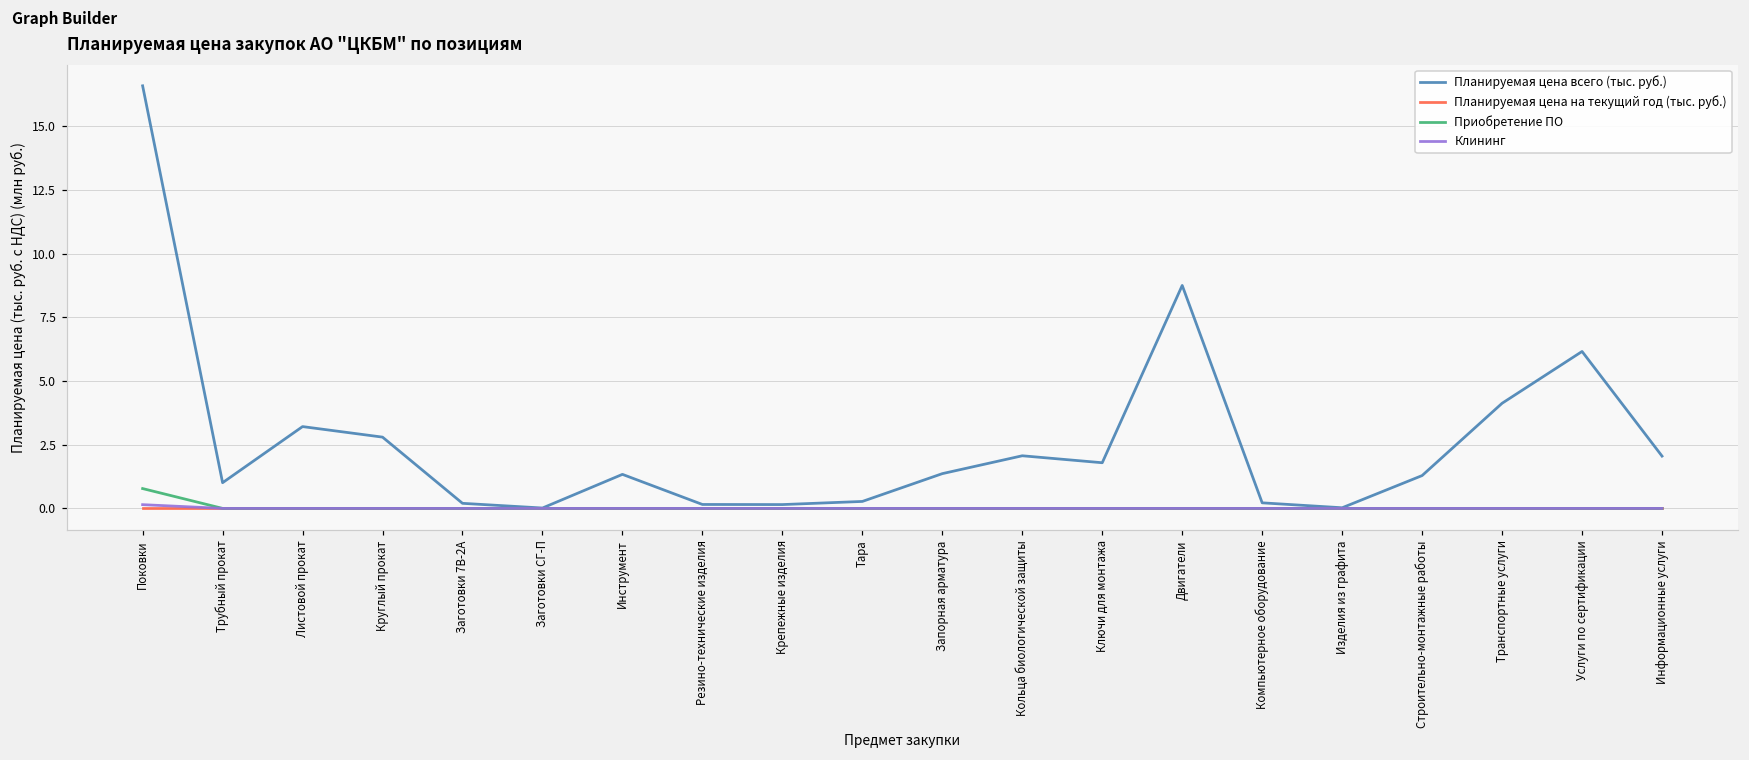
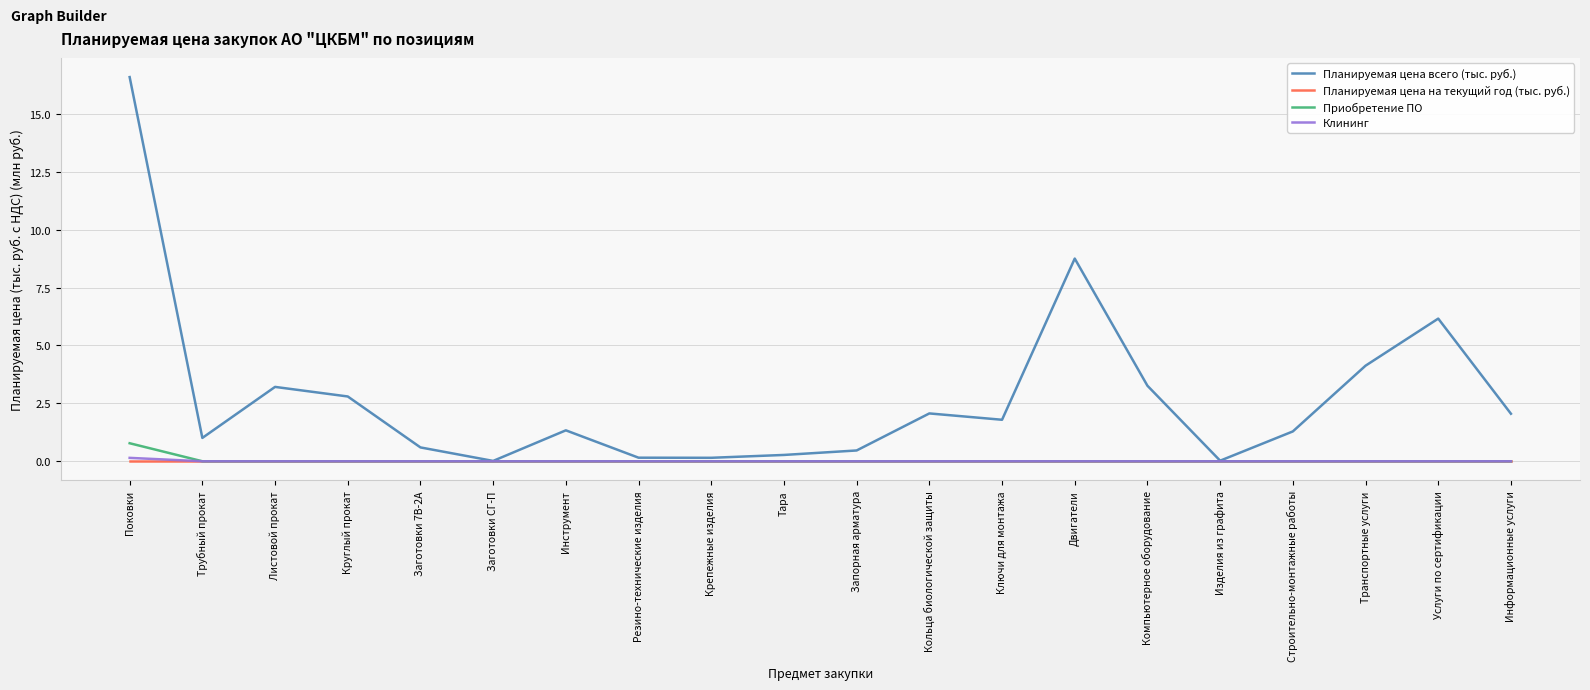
  {
    "Планируемая цена всего (тыс. руб.)": {
      "Поковки": 16.6,
      "Трубный прокат": 1.0,
      "Листовой прокат": 3.2,
      "Круглый прокат": 2.8,
-     "Заготовки 7B-2A": 0.2,
+     "Заготовки 7B-2A": 0.6,
      "Инструмент": 1.3,
      "Резино-технические изделия": 0.2,
      "Крепежные изделия": 0.1,
      "Тара": 0.3,
-     "Запорная арматура": 1.4,
+     "Запорная арматура": 0.5,
      "Кольца биологической защиты": 2.1,
      "Ключи для монтажа": 1.8,
      "Двигатели": 8.8,
-     "Компьютерное оборудование": 0.2,
+     "Компьютерное оборудование": 3.3,
      "Строительно-монтажные работы": 1.3,
      "Транспортные услуги": 4.1,
      "Услуги по сертификации": 6.2,
      "Информационные услуги": 2.1
    },
    "Планируемая цена на текущий год (тыс. руб.)": {
      "Поковки": 0.0
    },
    "Приобретение ПО": {
      "Поковки": 0.8
    },
    "Клининг": {
      "Поковки": 0.1
    }
  }
